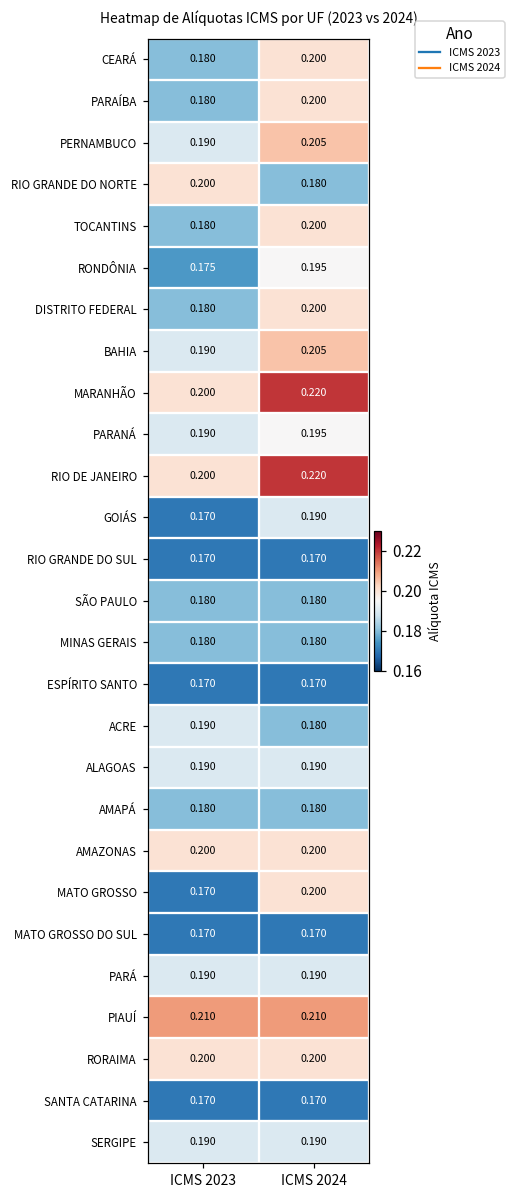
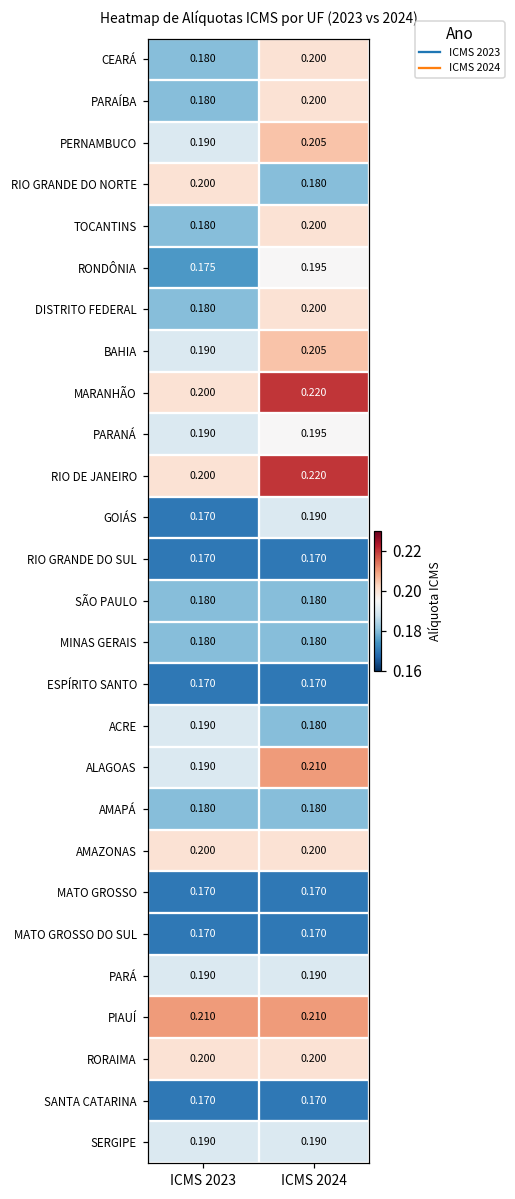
  {
    "CEARÁ": {
      "ICMS 2023": 0.180,
      "ICMS 2024": 0.200
    },
    "PARAÍBA": {
      "ICMS 2023": 0.180,
      "ICMS 2024": 0.200
    },
    "PERNAMBUCO": {
      "ICMS 2023": 0.190,
      "ICMS 2024": 0.205
    },
    "RIO GRANDE DO NORTE": {
      "ICMS 2023": 0.200,
      "ICMS 2024": 0.180
    },
    "TOCANTINS": {
      "ICMS 2023": 0.180,
      "ICMS 2024": 0.200
    },
    "RONDÔNIA": {
      "ICMS 2023": 0.175,
      "ICMS 2024": 0.195
    },
    "DISTRITO FEDERAL": {
      "ICMS 2023": 0.180,
      "ICMS 2024": 0.200
    },
    "BAHIA": {
      "ICMS 2023": 0.190,
      "ICMS 2024": 0.205
    },
    "MARANHÃO": {
      "ICMS 2023": 0.200,
      "ICMS 2024": 0.220
    },
    "PARANÁ": {
      "ICMS 2023": 0.190,
      "ICMS 2024": 0.195
    },
    "RIO DE JANEIRO": {
      "ICMS 2023": 0.200,
      "ICMS 2024": 0.220
    },
    "GOIÁS": {
      "ICMS 2023": 0.170,
      "ICMS 2024": 0.190
    },
    "RIO GRANDE DO SUL": {
      "ICMS 2023": 0.170,
      "ICMS 2024": 0.170
    },
    "SÃO PAULO": {
      "ICMS 2023": 0.180,
      "ICMS 2024": 0.180
    },
    "MINAS GERAIS": {
      "ICMS 2023": 0.180,
      "ICMS 2024": 0.180
    },
    "ESPÍRITO SANTO": {
      "ICMS 2023": 0.170,
      "ICMS 2024": 0.170
    },
    "ACRE": {
      "ICMS 2023": 0.190,
      "ICMS 2024": 0.180
    },
    "ALAGOAS": {
      "ICMS 2023": 0.190,
-     "ICMS 2024": 0.190
+     "ICMS 2024": 0.210
    },
    "AMAPÁ": {
      "ICMS 2023": 0.180,
      "ICMS 2024": 0.180
    },
    "AMAZONAS": {
      "ICMS 2023": 0.200,
      "ICMS 2024": 0.200
    },
    "MATO GROSSO": {
      "ICMS 2023": 0.170,
-     "ICMS 2024": 0.200
+     "ICMS 2024": 0.170
    },
    "MATO GROSSO DO SUL": {
      "ICMS 2023": 0.170,
      "ICMS 2024": 0.170
    },
    "PARÁ": {
      "ICMS 2023": 0.190,
      "ICMS 2024": 0.190
    },
    "PIAUÍ": {
      "ICMS 2023": 0.210,
      "ICMS 2024": 0.210
    },
    "RORAIMA": {
      "ICMS 2023": 0.200,
      "ICMS 2024": 0.200
    },
    "SANTA CATARINA": {
      "ICMS 2023": 0.170,
      "ICMS 2024": 0.170
    },
    "SERGIPE": {
      "ICMS 2023": 0.190,
      "ICMS 2024": 0.190
    }
  }
